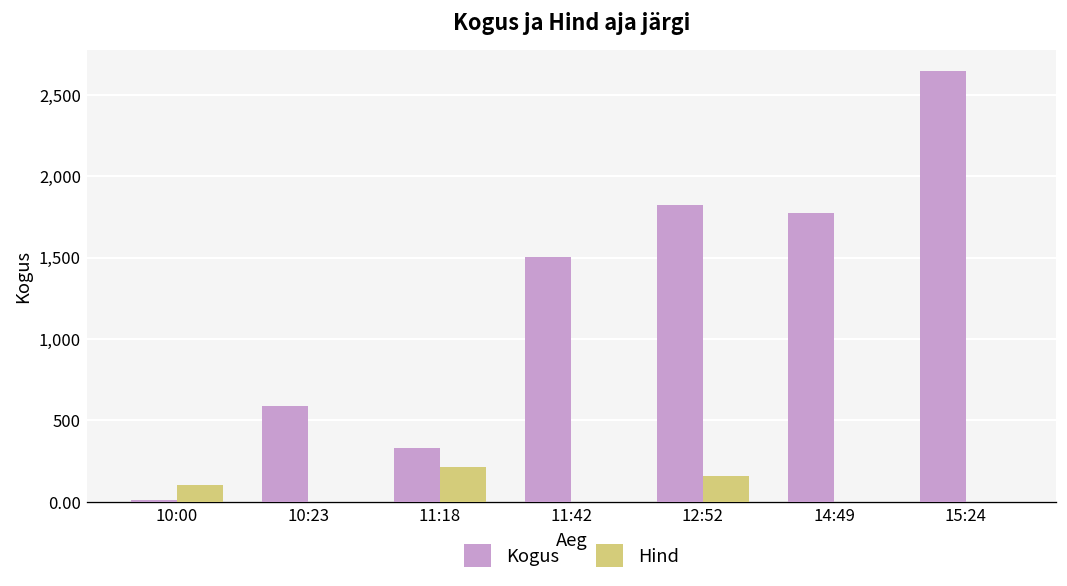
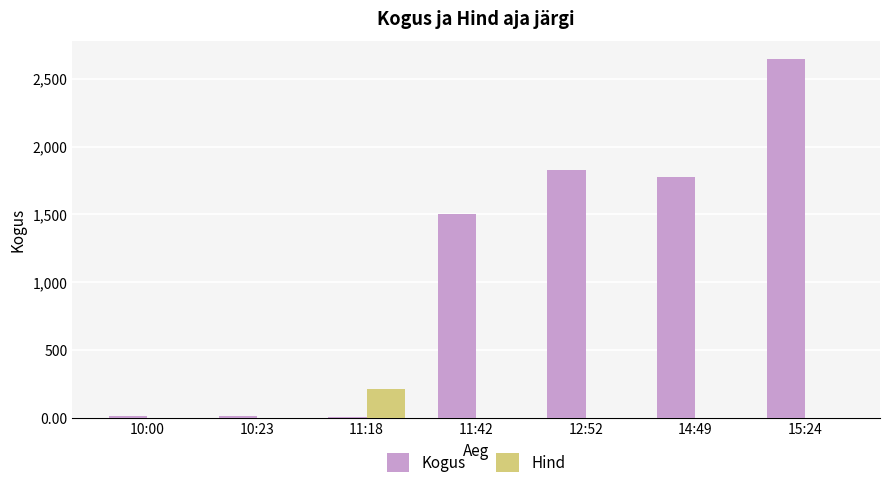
  {
    "Kogus": {
-     "10:23": "590",
-     "11:18": "330",
+     "10:23": "10",
+     "11:18": "10",
      "11:42": "1,510",
      "12:52": "1,830",
      "14:49": "1,770",
      "15:24": "2,650"
    },
    "Hind": {
-     "10:00": "100",
+     "10:00": "0",
      "11:18": "210",
-     "12:52": "160"
+     "12:52": "0"
    }
  }
